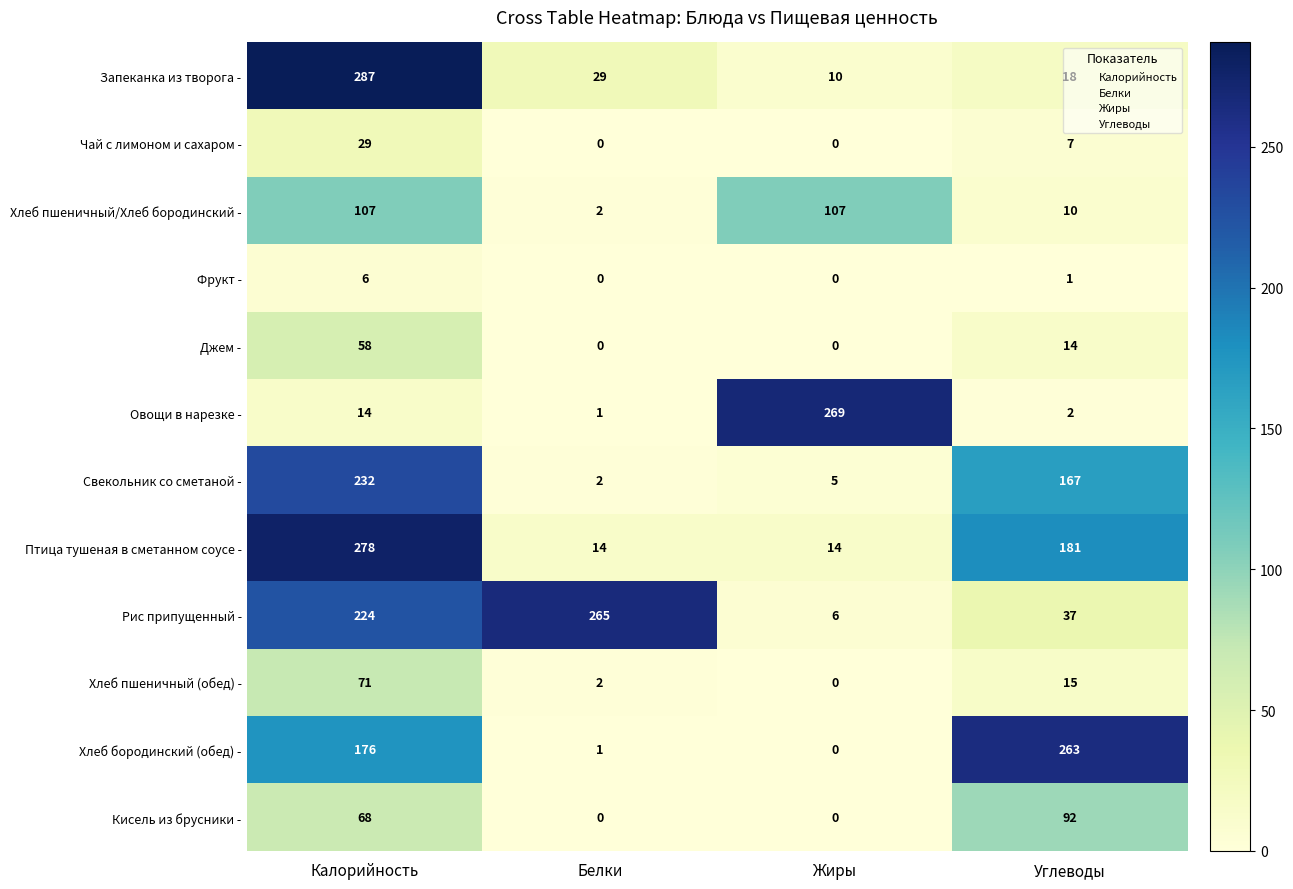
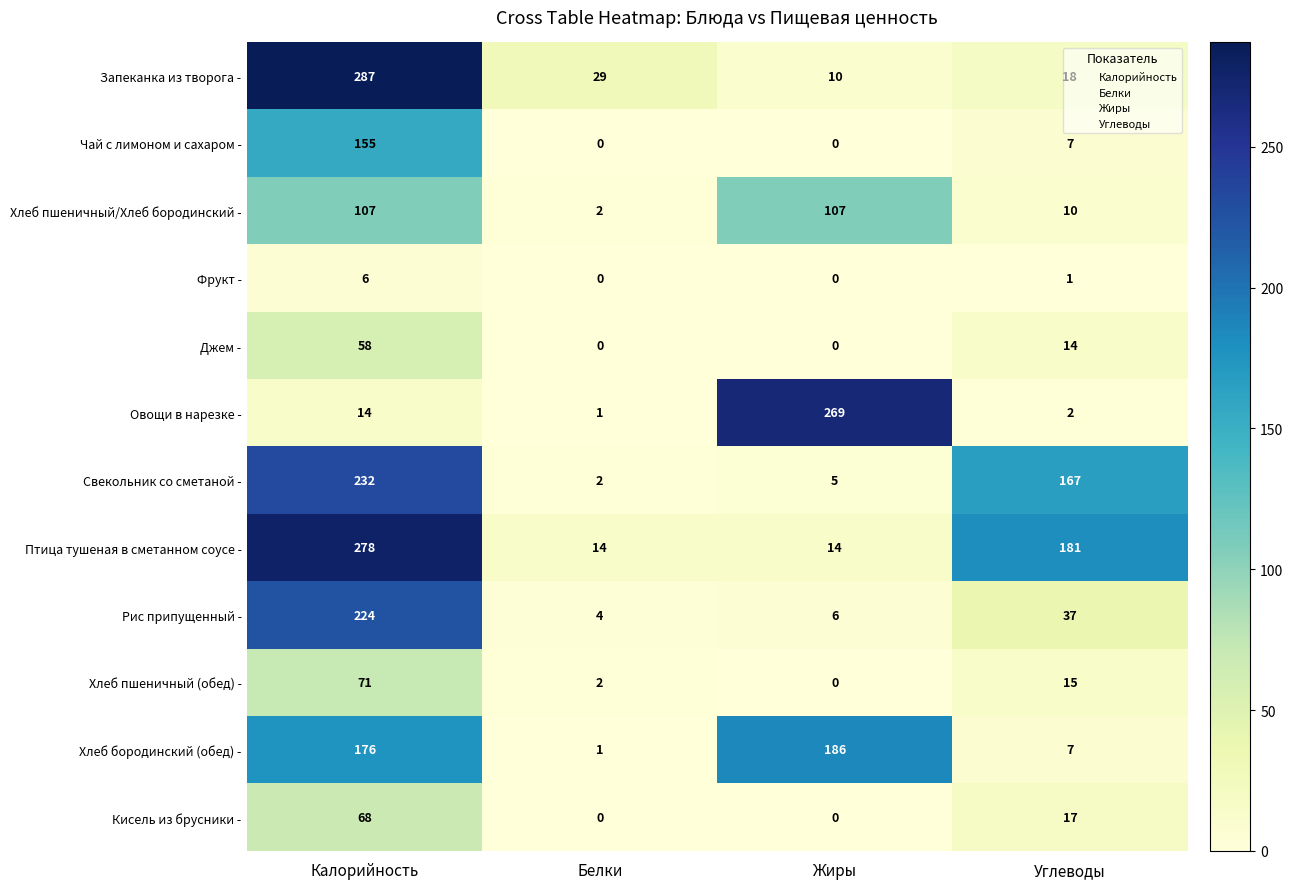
  {
    "Запеканка из творога -": {
      "Калорийность": 287,
      "Белки": 29,
      "Жиры": 10
    },
    "Чай с лимоном и сахаром -": {
-     "Калорийность": 29,
+     "Калорийность": 155,
      "Белки": 0,
      "Жиры": 0,
      "Углеводы": 7
    },
    "Хлеб пшеничный/Хлеб бородинский -": {
      "Калорийность": 107,
      "Белки": 2,
      "Жиры": 107,
      "Углеводы": 10
    },
    "Фрукт -": {
      "Калорийность": 6,
      "Белки": 0,
      "Жиры": 0,
      "Углеводы": 1
    },
    "Джем -": {
      "Калорийность": 58,
      "Белки": 0,
      "Жиры": 0,
      "Углеводы": 14
    },
    "Овощи в нарезке -": {
      "Калорийность": 14,
      "Белки": 1,
      "Жиры": 269,
      "Углеводы": 2
    },
    "Свекольник со сметаной -": {
      "Калорийность": 232,
      "Белки": 2,
      "Жиры": 5,
      "Углеводы": 167
    },
    "Птица тушеная в сметанном соусе -": {
      "Калорийность": 278,
      "Белки": 14,
      "Жиры": 14,
      "Углеводы": 181
    },
    "Рис припущенный -": {
      "Калорийность": 224,
-     "Белки": 265,
+     "Белки": 4,
      "Жиры": 6,
      "Углеводы": 37
    },
    "Хлеб пшеничный (обед) -": {
      "Калорийность": 71,
      "Белки": 2,
      "Жиры": 0,
      "Углеводы": 15
    },
    "Хлеб бородинский (обед) -": {
      "Калорийность": 176,
      "Белки": 1,
-     "Жиры": 0,
-     "Углеводы": 263
+     "Жиры": 186,
+     "Углеводы": 7
    },
    "Кисель из брусники -": {
      "Калорийность": 68,
      "Белки": 0,
      "Жиры": 0,
-     "Углеводы": 92
+     "Углеводы": 17
    }
  }
